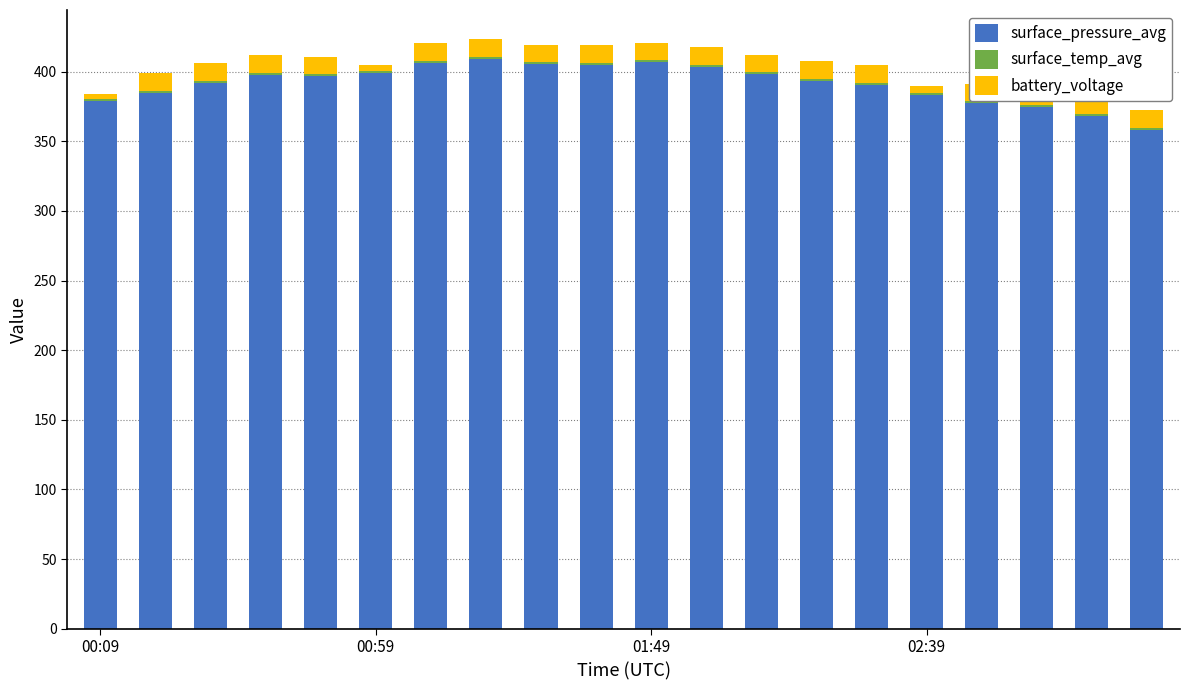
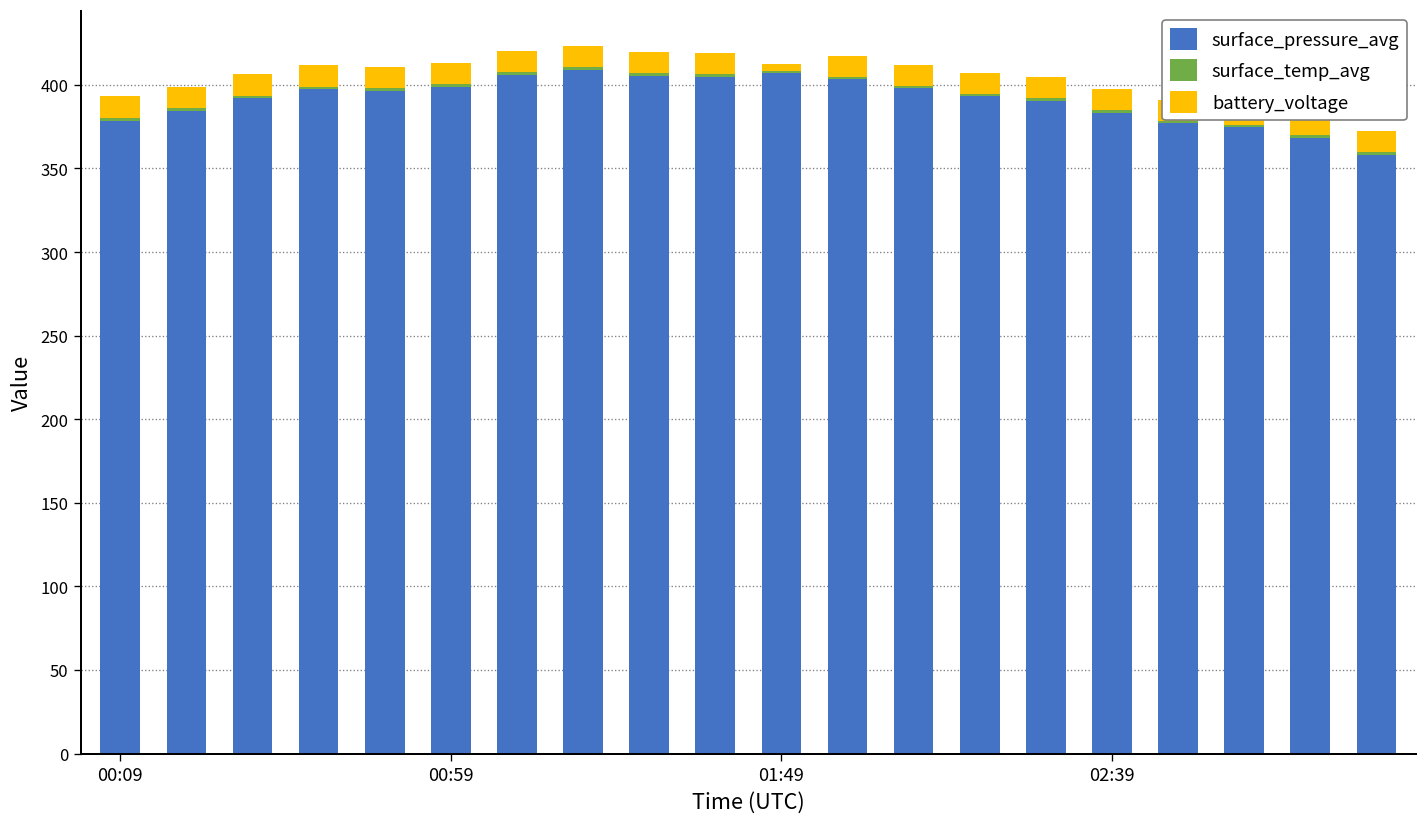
  {
    "surface_pressure_avg": {
      "00:09": 379,
      "00:59": 399,
      "01:49": 407,
      "02:39": 383
    },
    "battery_voltage": {
-     "00:09": 4,
-     "00:59": 4,
-     "01:49": 13,
-     "02:39": 5
+     "00:09": 13,
+     "00:59": 13,
+     "01:49": 4,
+     "02:39": 13
    }
  }
